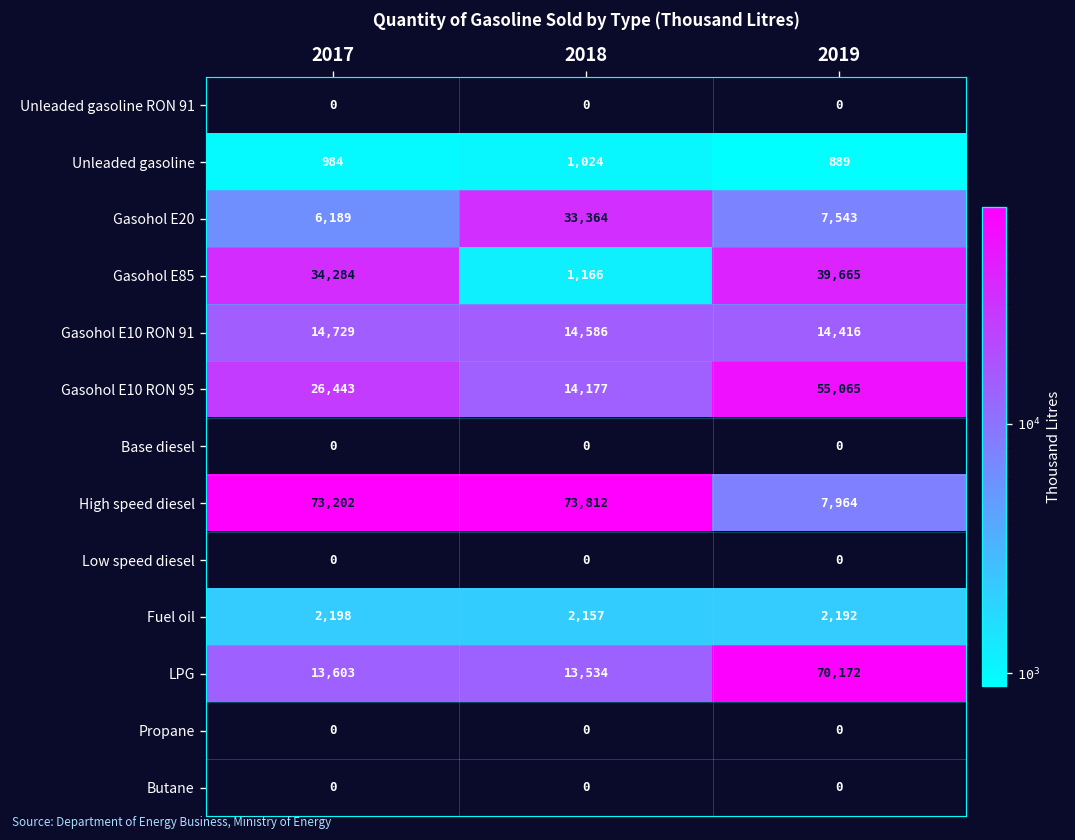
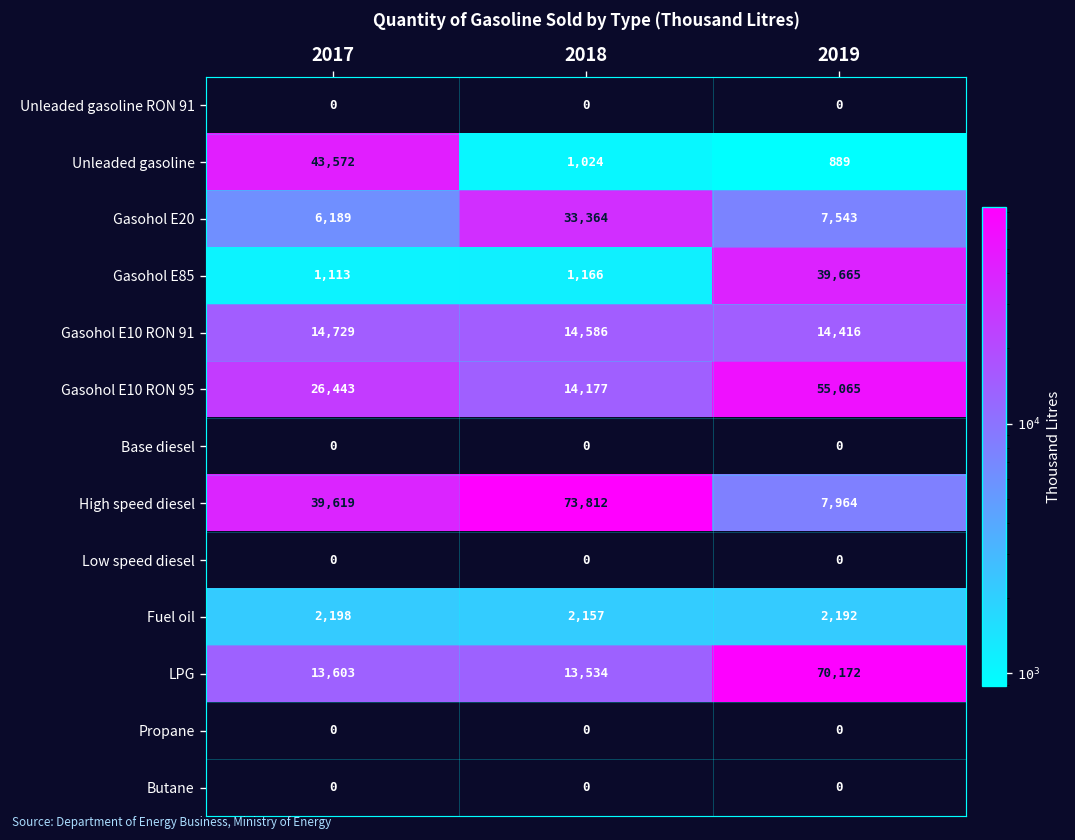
  {
    "Unleaded gasoline RON 91": {
      "2017": "0",
      "2018": "0",
      "2019": "0"
    },
    "Unleaded gasoline": {
-     "2017": "984",
+     "2017": "43,572",
      "2018": "1,024",
      "2019": "889"
    },
    "Gasohol E20": {
      "2017": "6,189",
      "2018": "33,364",
      "2019": "7,543"
    },
    "Gasohol E85": {
-     "2017": "34,284",
+     "2017": "1,113",
      "2018": "1,166",
      "2019": "39,665"
    },
    "Gasohol E10 RON 91": {
      "2017": "14,729",
      "2018": "14,586",
      "2019": "14,416"
    },
    "Gasohol E10 RON 95": {
      "2017": "26,443",
      "2018": "14,177",
      "2019": "55,065"
    },
    "Base diesel": {
      "2017": "0",
      "2018": "0",
      "2019": "0"
    },
    "High speed diesel": {
-     "2017": "73,202",
+     "2017": "39,619",
      "2018": "73,812",
      "2019": "7,964"
    },
    "Low speed diesel": {
      "2017": "0",
      "2018": "0",
      "2019": "0"
    },
    "Fuel oil": {
      "2017": "2,198",
      "2018": "2,157",
      "2019": "2,192"
    },
    "LPG": {
      "2017": "13,603",
      "2018": "13,534",
      "2019": "70,172"
    },
    "Propane": {
      "2017": "0",
      "2018": "0",
      "2019": "0"
    },
    "Butane": {
      "2017": "0",
      "2018": "0",
      "2019": "0"
    }
  }
